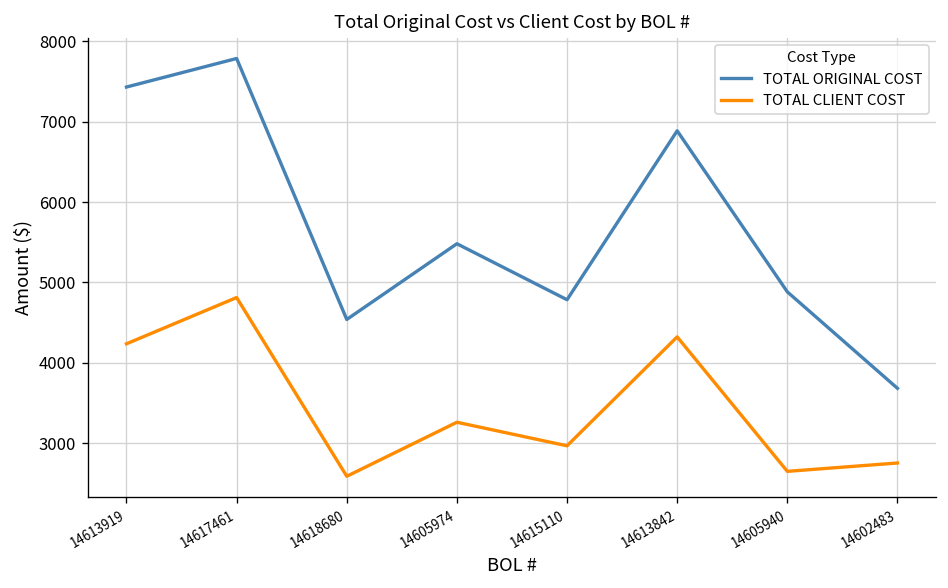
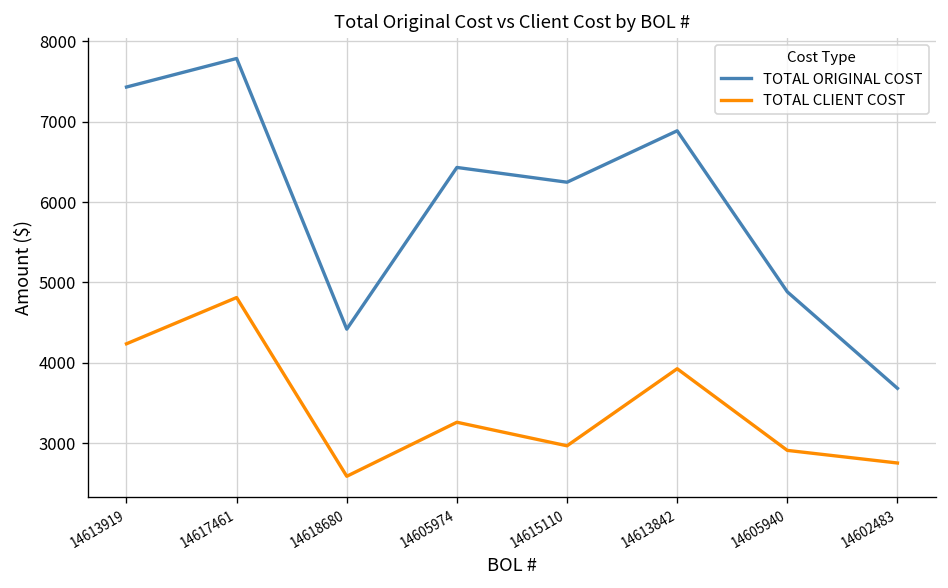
  {
    "TOTAL ORIGINAL COST": {
      "14613919": 7400,
      "14617461": 7800,
-     "14618680": 4500,
-     "14605974": 5500,
-     "14615110": 4800,
+     "14618680": 4400,
+     "14605974": 6400,
+     "14615110": 6200,
      "14613842": 6900,
      "14605940": 4900,
      "14602483": 3700
    },
    "TOTAL CLIENT COST": {
      "14613919": 4200,
      "14617461": 4800,
      "14618680": 2600,
      "14605974": 3300,
      "14615110": 3000,
-     "14613842": 4300,
-     "14605940": 2600,
+     "14613842": 3900,
+     "14605940": 2900,
      "14602483": 2800
    }
  }
